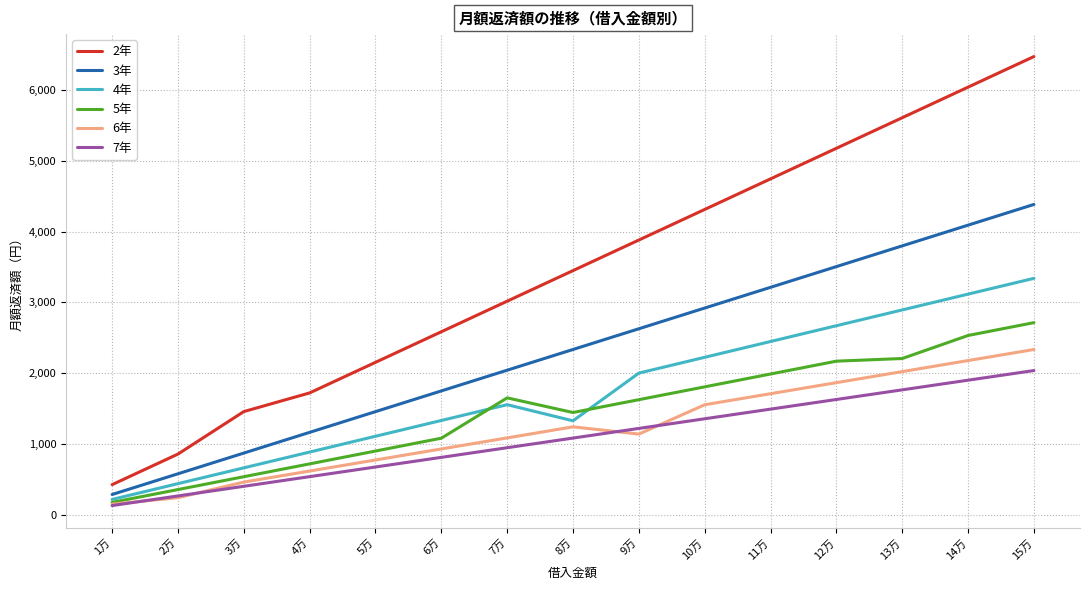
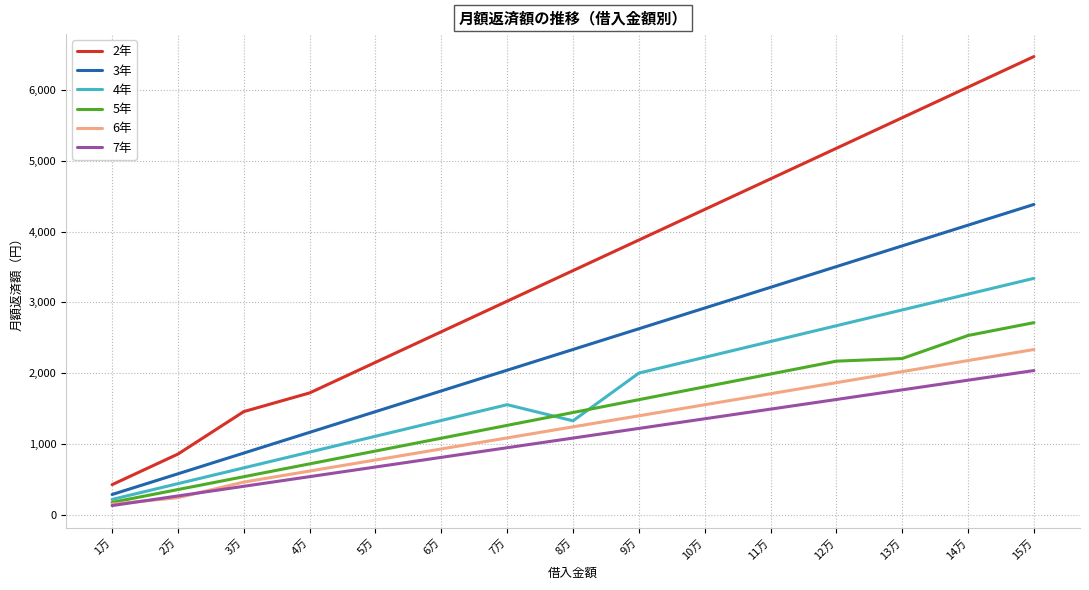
  {
    "2年": {
      "1万": "400",
      "2万": "900",
      "3万": "1,500",
      "4万": "1,700",
      "5万": "2,200",
      "6万": "2,600",
      "7万": "3,000",
      "8万": "3,400",
      "9万": "3,900",
      "10万": "4,300",
      "11万": "4,700",
      "12万": "5,200",
      "13万": "5,600",
      "14万": "6,000",
      "15万": "6,500"
    },
    "3年": {
      "1万": "300",
      "2万": "600",
      "3万": "900",
      "4万": "1,200",
      "5万": "1,500",
      "6万": "1,800",
      "7万": "2,000",
      "8万": "2,300",
      "9万": "2,600",
      "10万": "2,900",
      "11万": "3,200",
      "12万": "3,500",
      "13万": "3,800",
      "14万": "4,100",
      "15万": "4,400"
    },
    "4年": {
      "1万": "200",
      "2万": "400",
      "3万": "700",
      "4万": "900",
      "5万": "1,100",
      "6万": "1,300",
      "7万": "1,600",
      "8万": "1,300",
      "9万": "2,000",
      "10万": "2,200",
      "11万": "2,400",
      "12万": "2,700",
      "13万": "2,900",
      "14万": "3,100",
      "15万": "3,300"
    },
    "5年": {
      "2万": "400",
      "3万": "500",
      "4万": "700",
      "5万": "900",
      "6万": "1,100",
-     "7万": "1,700",
+     "7万": "1,300",
      "8万": "1,400",
      "9万": "1,600",
      "10万": "1,800",
      "11万": "2,000",
      "12万": "2,200",
      "13万": "2,200",
      "14万": "2,500",
      "15万": "2,700"
    },
    "6年": {
      "3万": "500",
      "4万": "600",
      "5万": "800",
      "6万": "900",
      "7万": "1,100",
      "8万": "1,200",
-     "9万": "1,100",
+     "9万": "1,400",
      "10万": "1,600",
      "11万": "1,700",
      "12万": "1,900",
      "13万": "2,000",
      "14万": "2,200",
      "15万": "2,300"
    },
    "7年": {
      "3万": "400",
      "4万": "500",
      "5万": "700",
      "6万": "800",
      "7万": "1,000",
      "8万": "1,100",
      "9万": "1,200",
      "10万": "1,400",
      "11万": "1,500",
      "12万": "1,600",
      "13万": "1,800",
      "14万": "1,900",
      "15万": "2,000"
    }
  }
